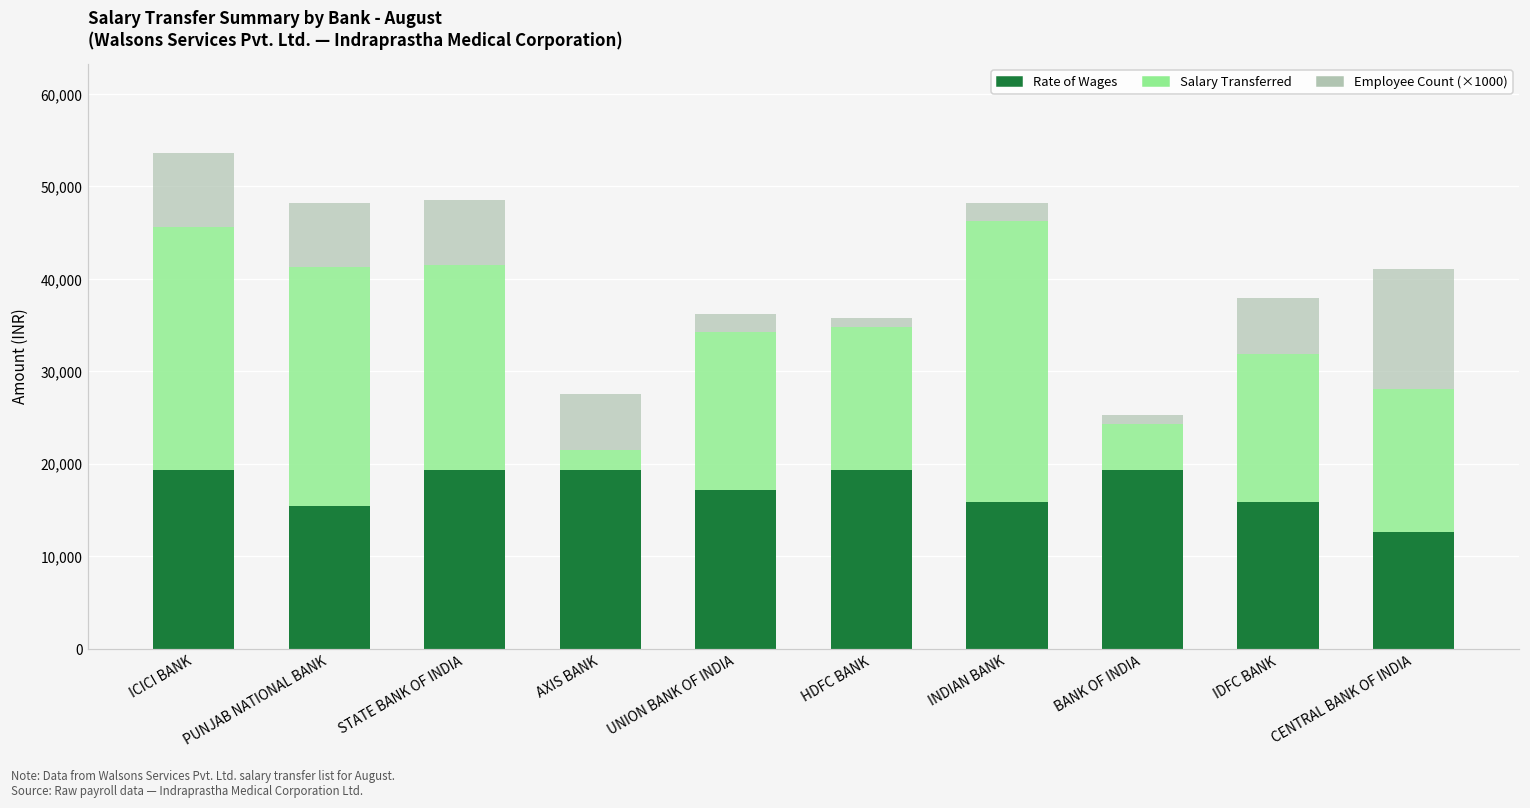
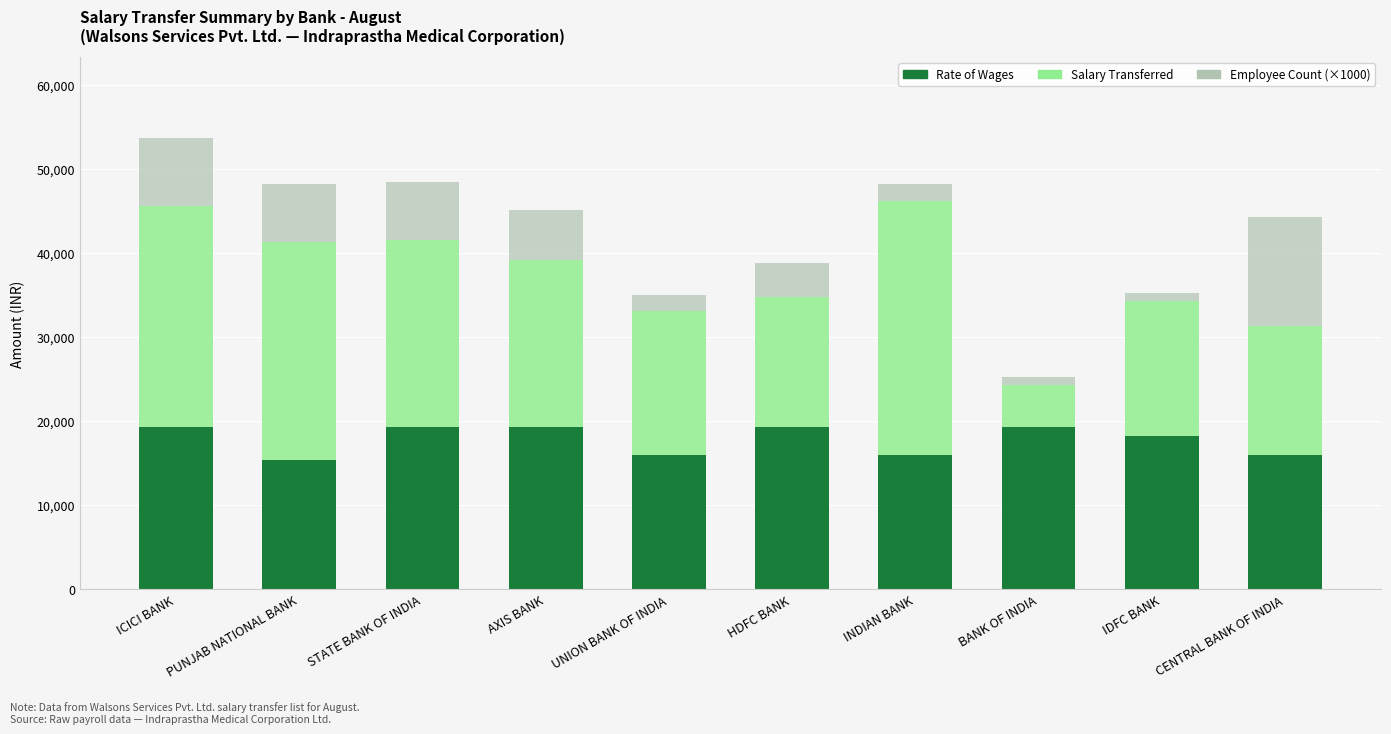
  {
    "Rate of Wages": {
      "ICICI BANK": "19,000",
      "PUNJAB NATIONAL BANK": "15,000",
      "STATE BANK OF INDIA": "19,000",
      "AXIS BANK": "19,000",
-     "UNION BANK OF INDIA": "17,000",
+     "UNION BANK OF INDIA": "16,000",
      "HDFC BANK": "19,000",
      "INDIAN BANK": "16,000",
      "BANK OF INDIA": "19,000",
-     "IDFC BANK": "16,000",
-     "CENTRAL BANK OF INDIA": "13,000"
+     "IDFC BANK": "18,000",
+     "CENTRAL BANK OF INDIA": "16,000"
    },
    "Salary Transferred": {
      "ICICI BANK": "26,000",
      "PUNJAB NATIONAL BANK": "26,000",
      "STATE BANK OF INDIA": "22,000",
-     "AXIS BANK": "2,000",
+     "AXIS BANK": "20,000",
      "UNION BANK OF INDIA": "17,000",
      "HDFC BANK": "15,000",
      "INDIAN BANK": "30,000",
      "BANK OF INDIA": "5,000",
      "IDFC BANK": "16,000",
      "CENTRAL BANK OF INDIA": "15,000"
    },
    "Employee Count (×1000)": {
      "ICICI BANK": "8,000",
      "PUNJAB NATIONAL BANK": "7,000",
      "STATE BANK OF INDIA": "7,000",
      "AXIS BANK": "6,000",
      "UNION BANK OF INDIA": "2,000",
-     "HDFC BANK": "1,000",
+     "HDFC BANK": "4,000",
      "INDIAN BANK": "2,000",
      "BANK OF INDIA": "1,000",
-     "IDFC BANK": "6,000",
+     "IDFC BANK": "1,000",
      "CENTRAL BANK OF INDIA": "13,000"
    }
  }
